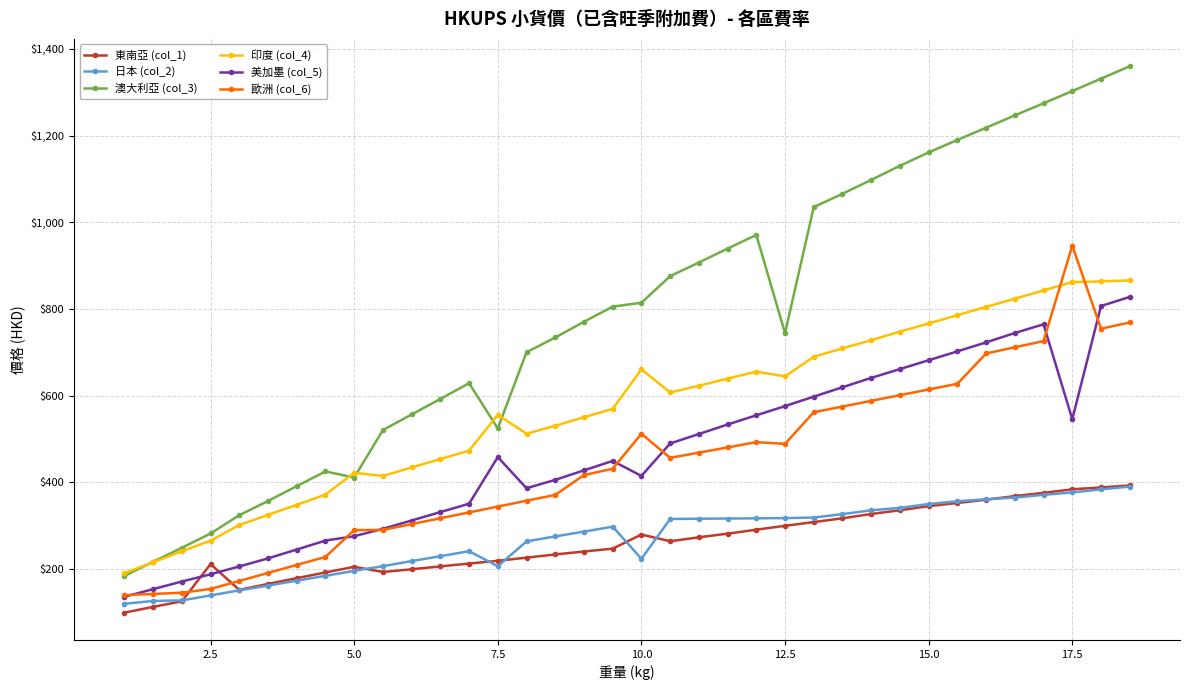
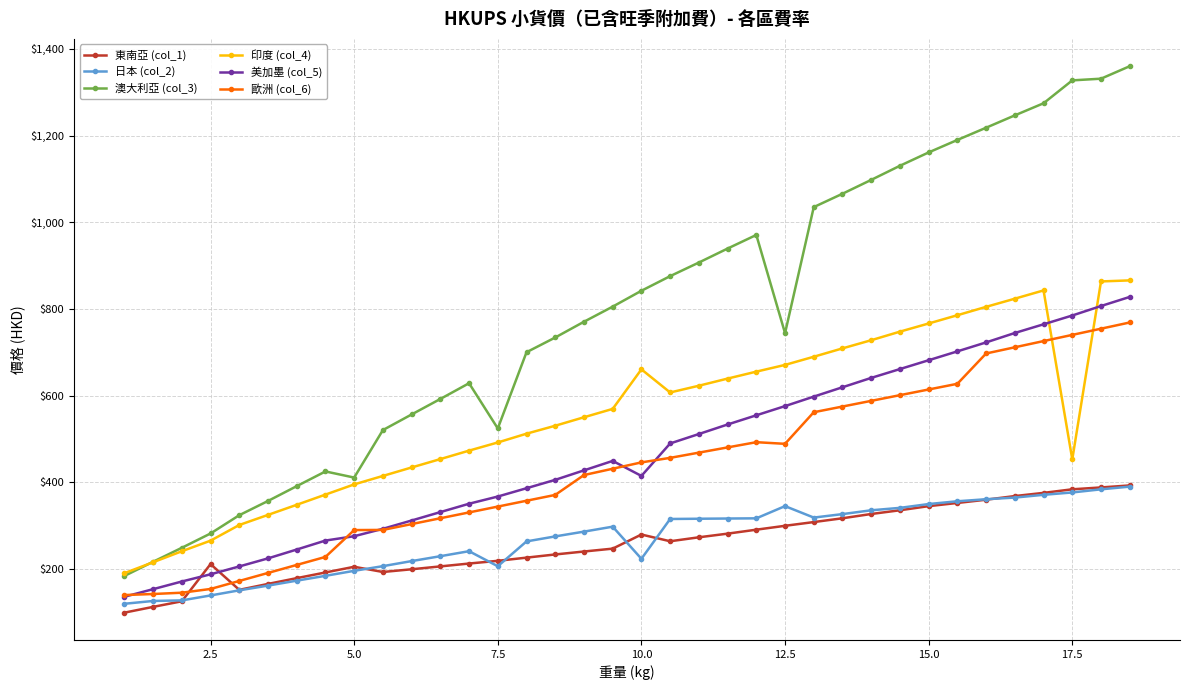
  {
    "東南亞 (col_1)": {
      "2.5": "$210",
      "5.0": "$210",
      "7.5": "$220",
      "10.0": "$280",
      "12.5": "$300",
      "17.5": "$380"
    },
    "日本 (col_2)": {
      "2.5": "$140",
      "5.0": "$200",
      "7.5": "$210",
      "10.0": "$220",
-     "12.5": "$320",
+     "12.5": "$350",
      "17.5": "$380"
    },
    "澳大利亞 (col_3)": {
      "2.5": "$280",
      "5.0": "$410",
      "7.5": "$520",
-     "10.0": "$810",
+     "10.0": "$840",
      "12.5": "$740",
      "15.0": "$1,160",
-     "17.5": "$1,300"
+     "17.5": "$1,330"
    },
    "印度 (col_4)": {
      "2.5": "$270",
-     "5.0": "$420",
-     "7.5": "$560",
+     "5.0": "$400",
+     "7.5": "$490",
      "10.0": "$660",
-     "12.5": "$640",
+     "12.5": "$670",
      "15.0": "$770",
-     "17.5": "$860"
+     "17.5": "$450"
    },
    "美加墨 (col_5)": {
      "2.5": "$190",
      "5.0": "$280",
-     "7.5": "$460",
+     "7.5": "$370",
      "10.0": "$410",
      "12.5": "$580",
      "15.0": "$680",
-     "17.5": "$550"
+     "17.5": "$780"
    },
    "歐洲 (col_6)": {
      "2.5": "$150",
      "5.0": "$290",
      "7.5": "$340",
-     "10.0": "$510",
+     "10.0": "$450",
      "12.5": "$490",
      "15.0": "$610",
-     "17.5": "$950"
+     "17.5": "$740"
    }
  }
